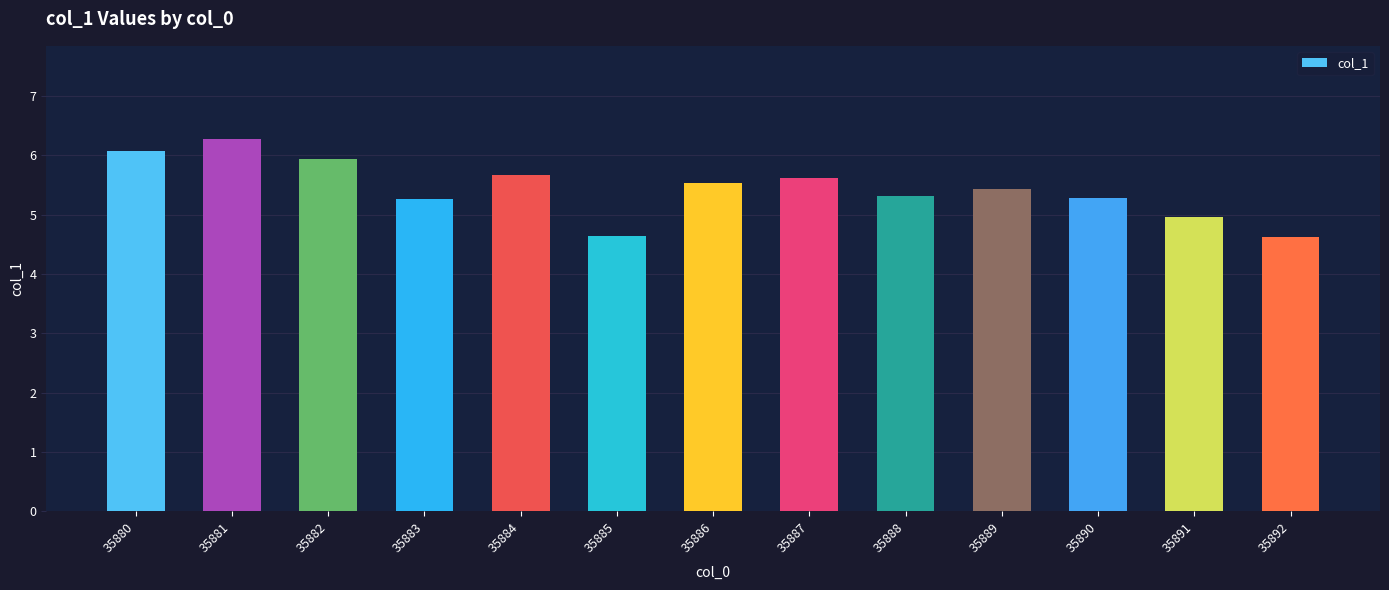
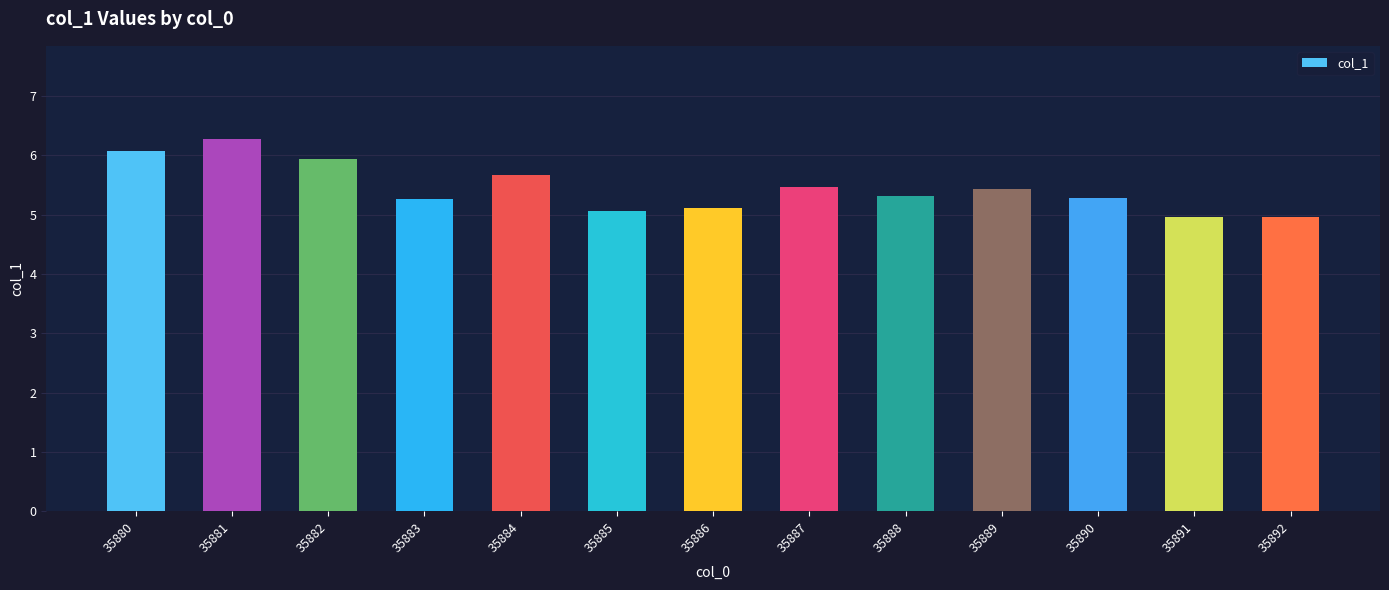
  {
    "35880": 6.1,
    "35881": 6.3,
    "35882": 5.9,
    "35883": 5.3,
    "35884": 5.7,
-   "35885": 4.6,
-   "35886": 5.5,
-   "35887": 5.6,
+   "35885": 5.1,
+   "35886": 5.1,
+   "35887": 5.5,
    "35888": 5.3,
    "35889": 5.4,
    "35890": 5.3,
    "35891": 5.0,
-   "35892": 4.6
+   "35892": 5.0
  }
